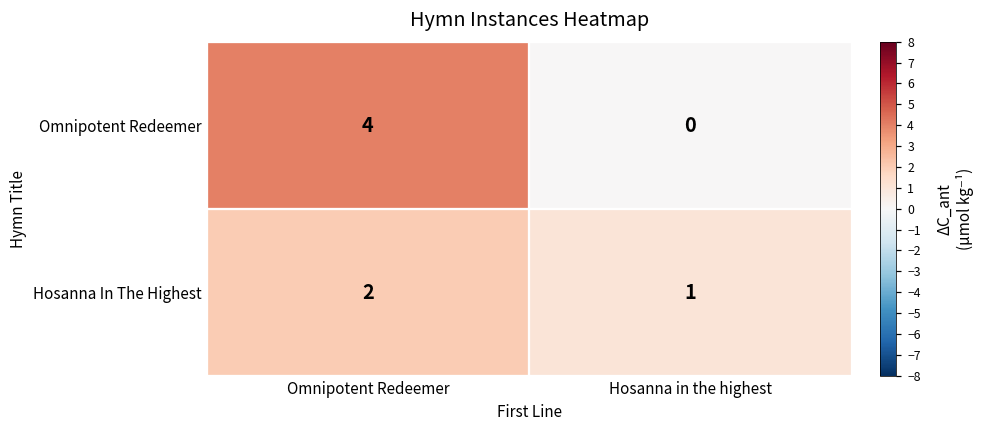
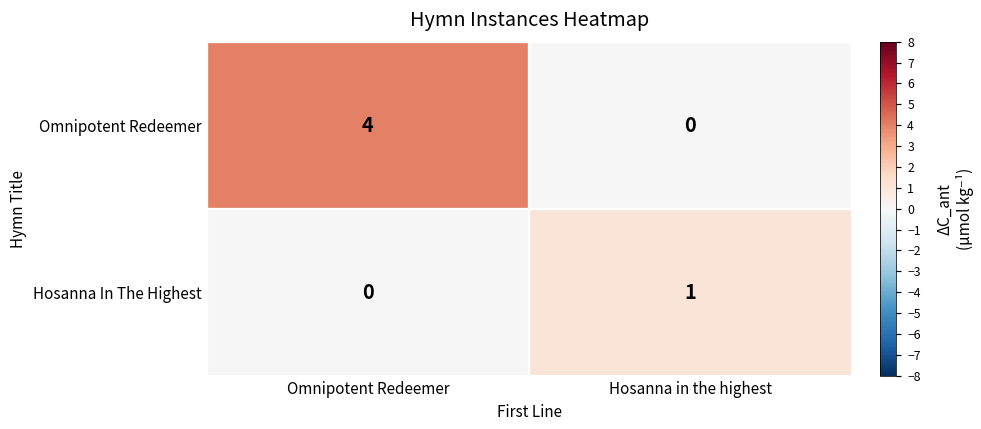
  {
    "Omnipotent Redeemer": {
      "Omnipotent Redeemer": 4,
      "Hosanna in the highest": 0
    },
    "Hosanna In The Highest": {
-     "Omnipotent Redeemer": 2,
+     "Omnipotent Redeemer": 0,
      "Hosanna in the highest": 1
    }
  }
